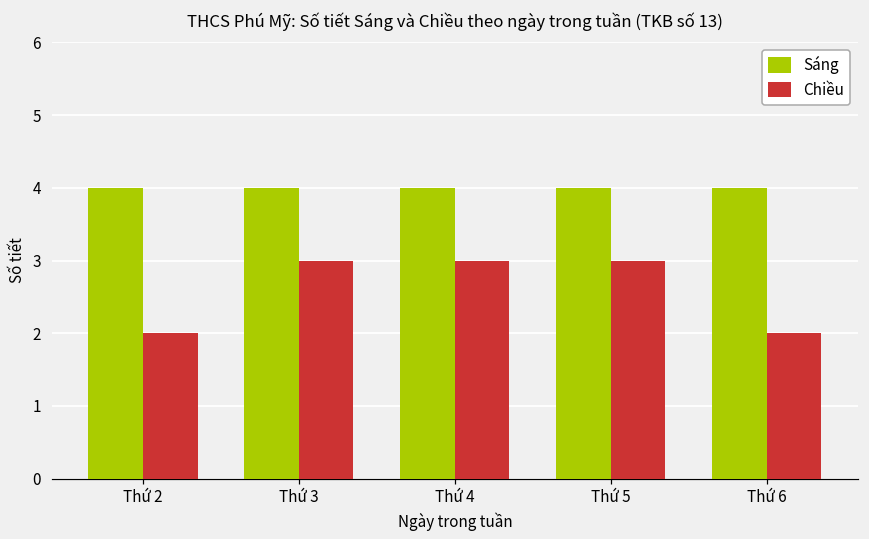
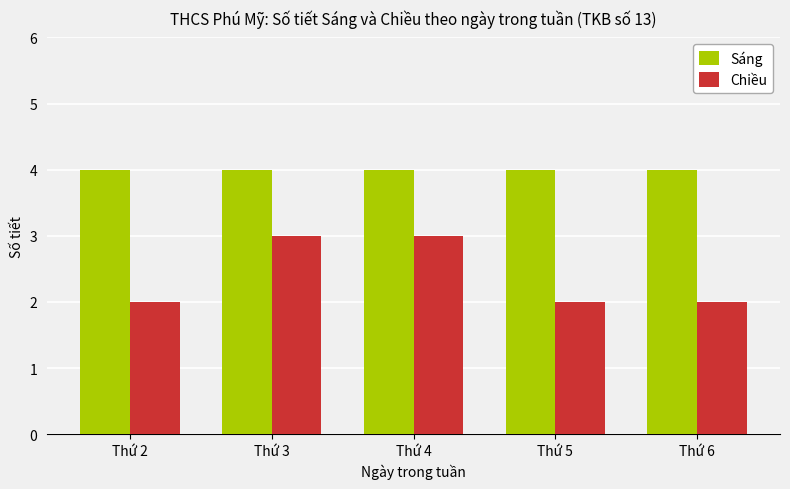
  {
    "Sáng": {
      "Thứ 2": 4,
      "Thứ 3": 4,
      "Thứ 4": 4,
      "Thứ 5": 4,
      "Thứ 6": 4
    },
    "Chiều": {
      "Thứ 2": 2,
      "Thứ 3": 3,
      "Thứ 4": 3,
-     "Thứ 5": 3,
+     "Thứ 5": 2,
      "Thứ 6": 2
    }
  }
